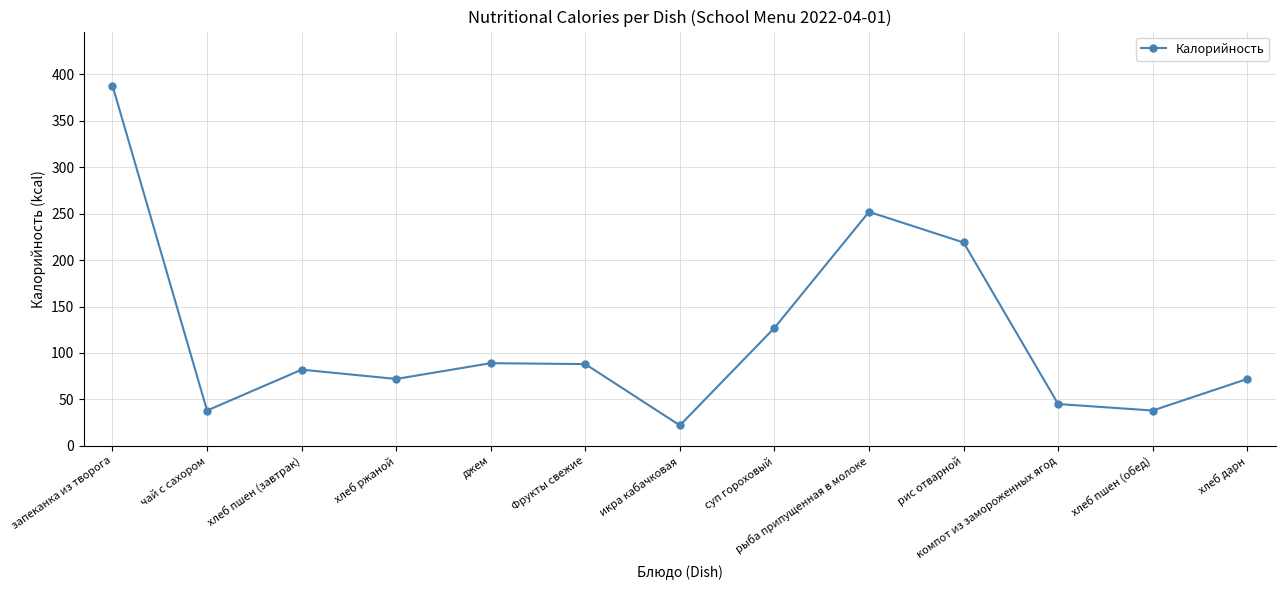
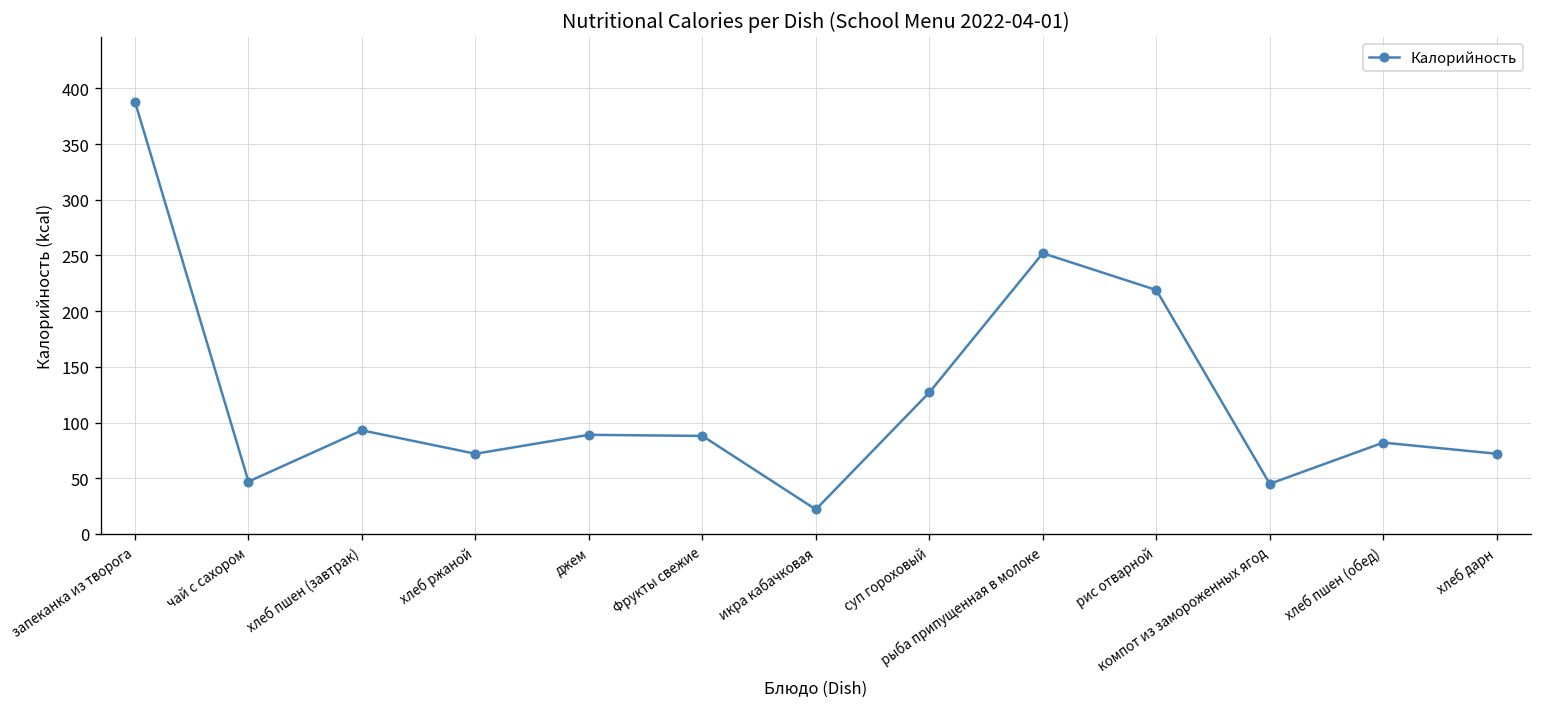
  {
    "запеканка из творога": 390,
-   "чай с сахором": 40,
-   "хлеб пшен (завтрак)": 80,
+   "чай с сахором": 50,
+   "хлеб пшен (завтрак)": 90,
    "хлеб ржаной": 70,
    "джем": 90,
    "Фрукты свежие": 90,
    "икра кабачковая": 20,
    "суп гороховый": 130,
    "рыба припущенная в молоке": 250,
    "рис отварной": 220,
    "компот из замороженных ягод": 50,
-   "хлеб пшен (обед)": 40,
+   "хлеб пшен (обед)": 80,
    "хлеб дарн": 70
  }
